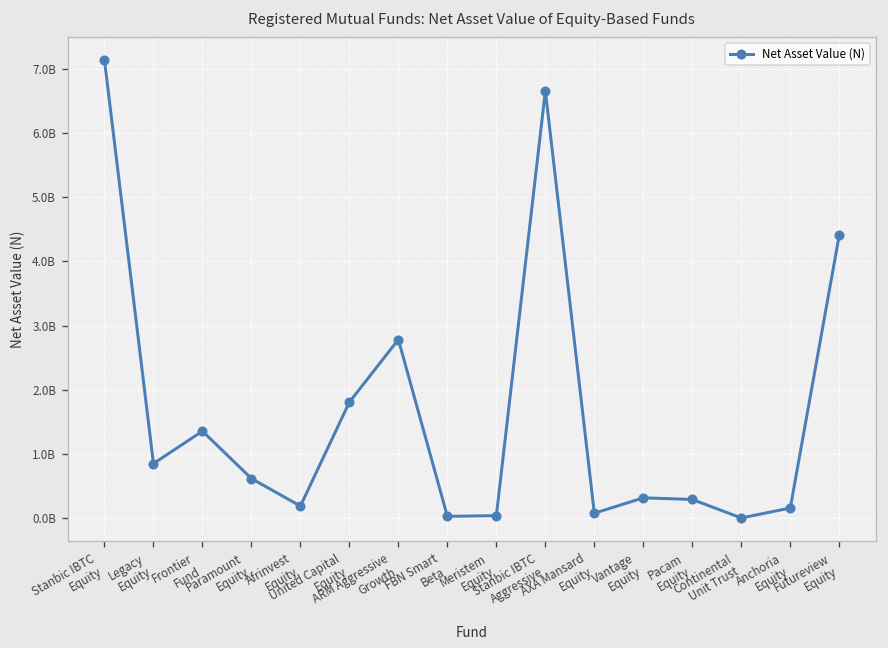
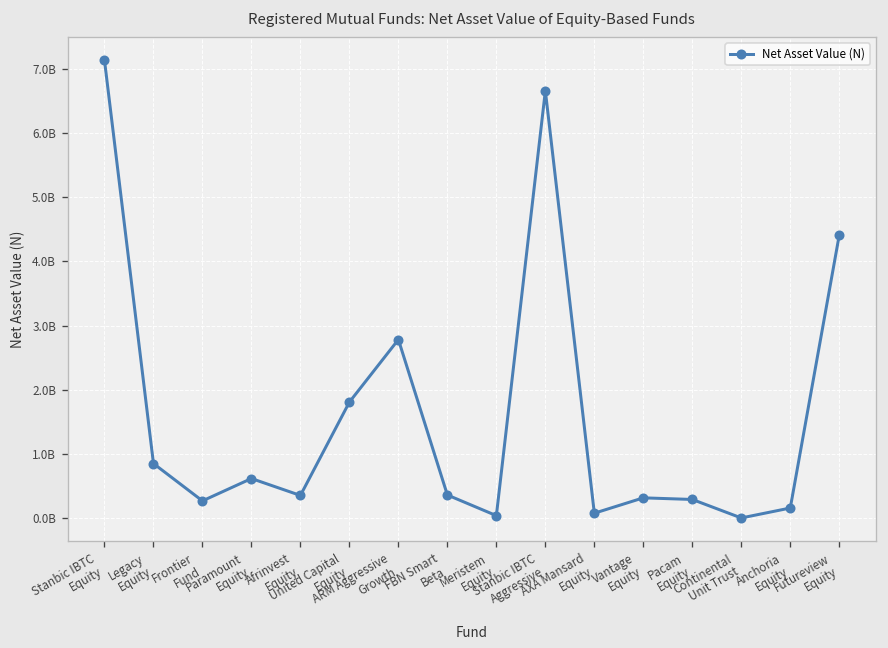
  {
    "Stanbic IBTC Equity": 7100000000,
    "Legacy Equity": 900000000,
-   "Frontier Fund": 1400000000,
+   "Frontier Fund": 300000000,
    "Paramount Equity": 600000000,
-   "Afrinvest Equity": 200000000,
+   "Afrinvest Equity": 400000000,
    "United Capital Equity": 1800000000,
    "ARM Aggressive Growth": 2800000000,
-   "FBN Smart Beta": 0,
+   "FBN Smart Beta": 400000000,
    "Meristem Equity": 0,
    "Stanbic IBTC Aggressive": 6700000000,
    "AXA Mansard Equity": 100000000,
    "Vantage Equity": 300000000,
    "Pacam Equity": 300000000,
    "Continental Unit Trust": 0,
    "Anchoria Equity": 200000000,
    "Futureview Equity": 4400000000
  }
